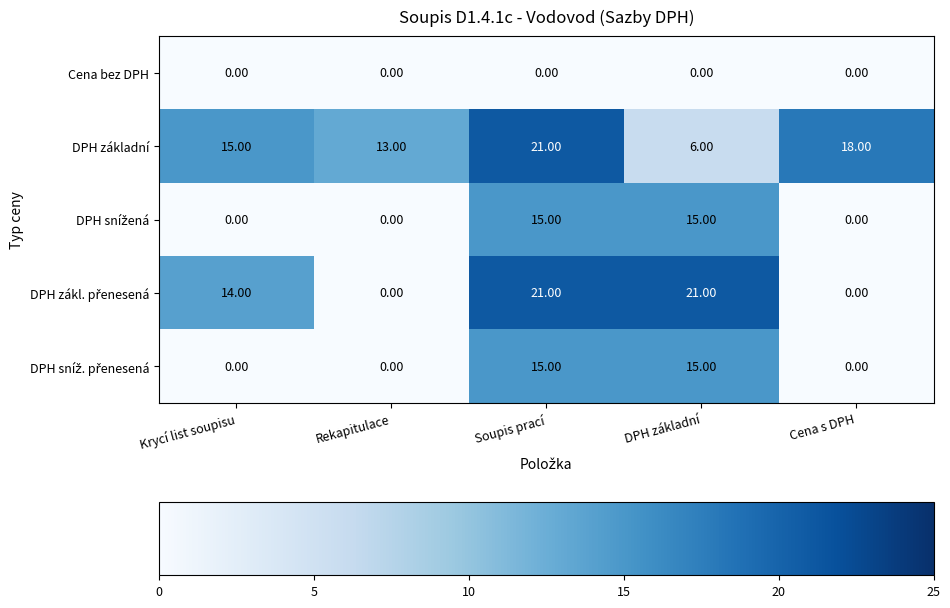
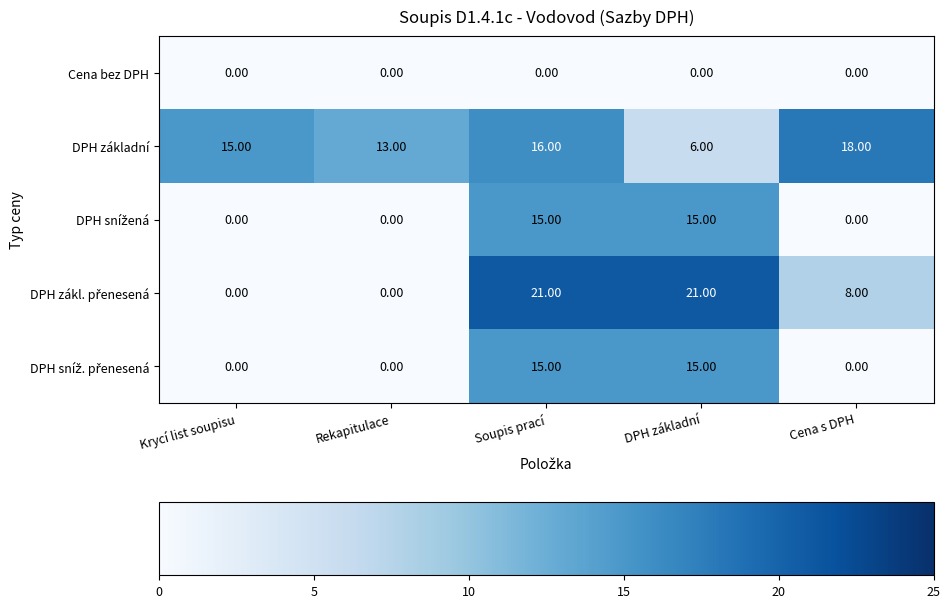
  {
    "Cena bez DPH": {
      "Krycí list soupisu": 0.00,
      "Rekapitulace": 0.00,
      "Soupis prací": 0.00,
      "DPH základní": 0.00,
      "Cena s DPH": 0.00
    },
    "DPH základní": {
      "Krycí list soupisu": 15.00,
      "Rekapitulace": 13.00,
-     "Soupis prací": 21.00,
+     "Soupis prací": 16.00,
      "DPH základní": 6.00,
      "Cena s DPH": 18.00
    },
    "DPH snížená": {
      "Krycí list soupisu": 0.00,
      "Rekapitulace": 0.00,
      "Soupis prací": 15.00,
      "DPH základní": 15.00,
      "Cena s DPH": 0.00
    },
    "DPH zákl. přenesená": {
-     "Krycí list soupisu": 14.00,
+     "Krycí list soupisu": 0.00,
      "Rekapitulace": 0.00,
      "Soupis prací": 21.00,
      "DPH základní": 21.00,
-     "Cena s DPH": 0.00
+     "Cena s DPH": 8.00
    },
    "DPH sníž. přenesená": {
      "Krycí list soupisu": 0.00,
      "Rekapitulace": 0.00,
      "Soupis prací": 15.00,
      "DPH základní": 15.00,
      "Cena s DPH": 0.00
    }
  }
